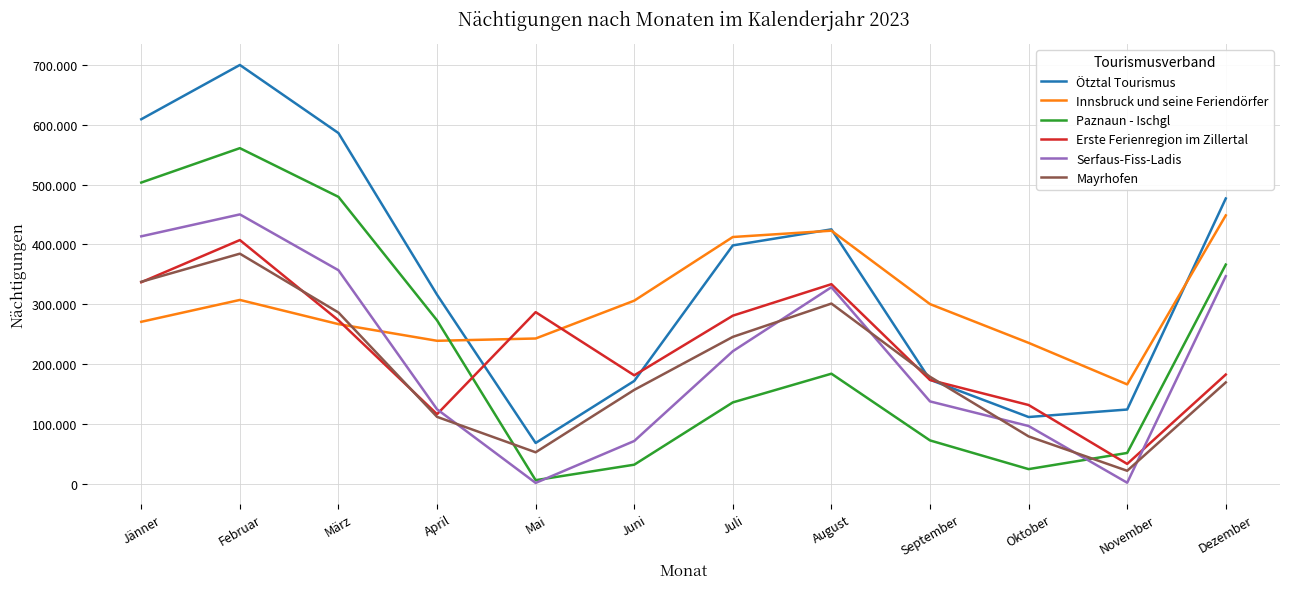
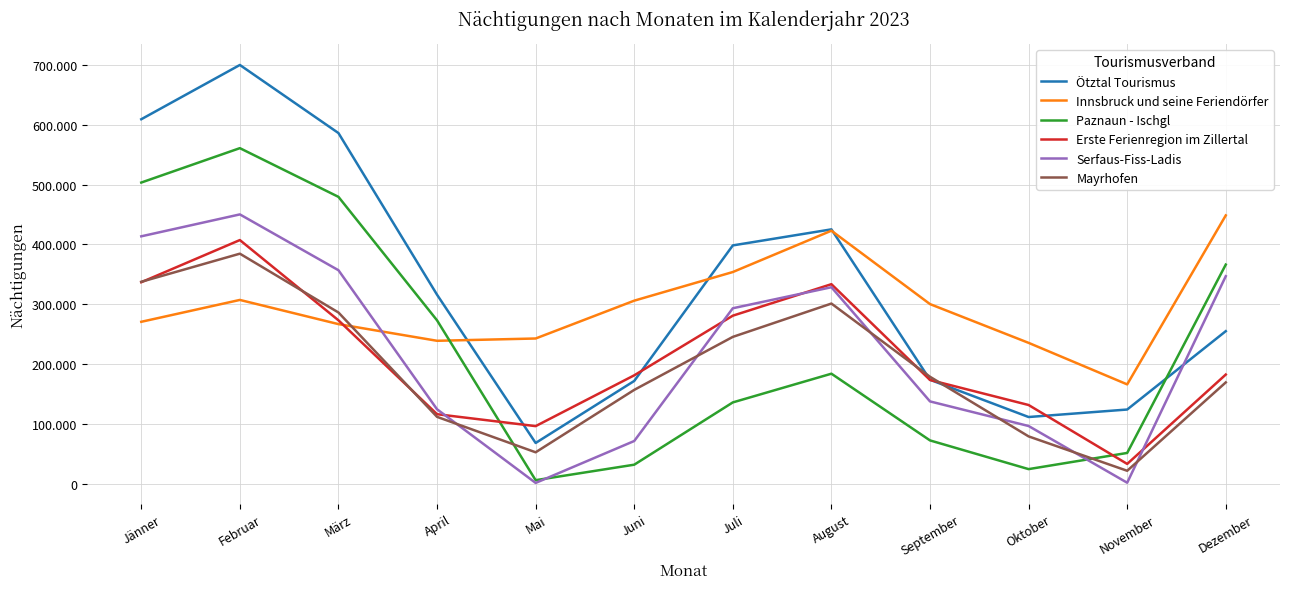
  {
    "Ötztal Tourismus": {
      "Jänner": 610,
      "Februar": 700,
      "März": 590,
      "April": 320,
      "Mai": 70,
      "Juni": 170,
      "Juli": 400,
      "Oktober": 110,
      "November": 120,
-     "Dezember": 480
+     "Dezember": 250
    },
    "Innsbruck und seine Feriendörfer": {
      "Jänner": 270,
      "Februar": 310,
      "März": 270,
      "April": 240,
      "Mai": 240,
      "Juni": 310,
-     "Juli": 410,
+     "Juli": 350,
      "September": 300,
      "Oktober": 240,
      "November": 170,
      "Dezember": 450
    },
    "Paznaun - Ischgl": {
      "Jänner": 500,
      "Februar": 560,
      "März": 480,
      "April": 270,
      "Mai": 10,
      "Juni": 30,
      "Juli": 140,
      "August": 180,
      "September": 70,
      "Oktober": 20,
      "November": 50,
      "Dezember": 370
    },
    "Erste Ferienregion im Zillertal": {
      "Februar": 410,
      "März": 270,
      "April": 120,
-     "Mai": 290,
+     "Mai": 100,
      "Juni": 180,
      "Juli": 280,
      "August": 330,
      "Oktober": 130,
      "November": 30,
      "Dezember": 180
    },
    "Serfaus-Fiss-Ladis": {
      "Jänner": 410,
      "Februar": 450,
      "März": 360,
      "April": 120,
      "Mai": 0,
      "Juni": 70,
-     "Juli": 220,
+     "Juli": 290,
      "August": 330,
      "September": 140,
      "Oktober": 100,
      "November": 0,
      "Dezember": 350
    },
    "Mayrhofen": {
      "Februar": 380,
      "März": 290,
      "April": 110,
      "Mai": 50,
      "Juni": 160,
      "Juli": 250,
      "August": 300,
      "September": 180,
      "Oktober": 80,
      "November": 20,
      "Dezember": 170
    }
  }
